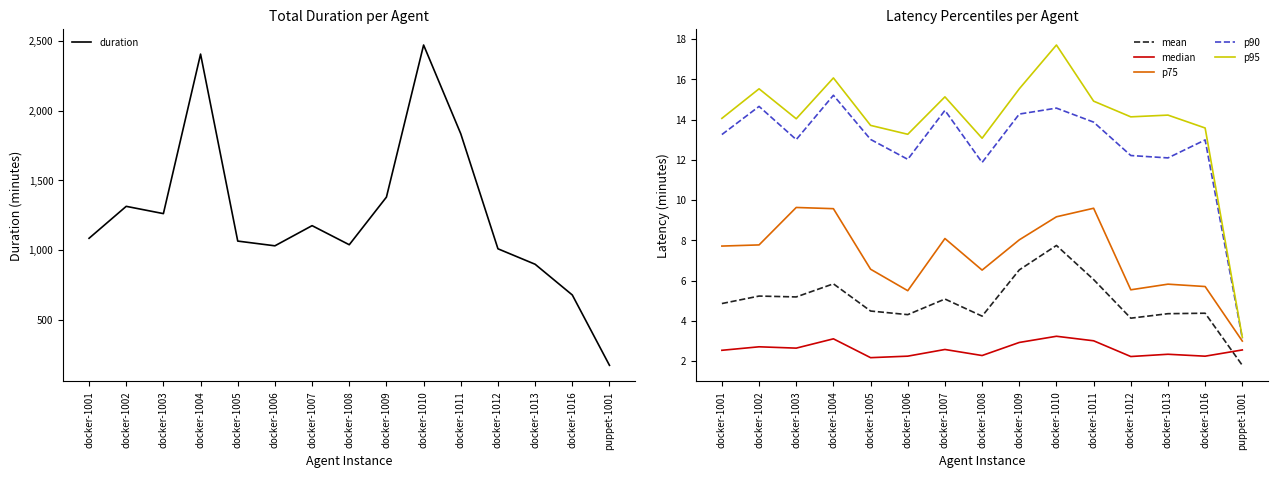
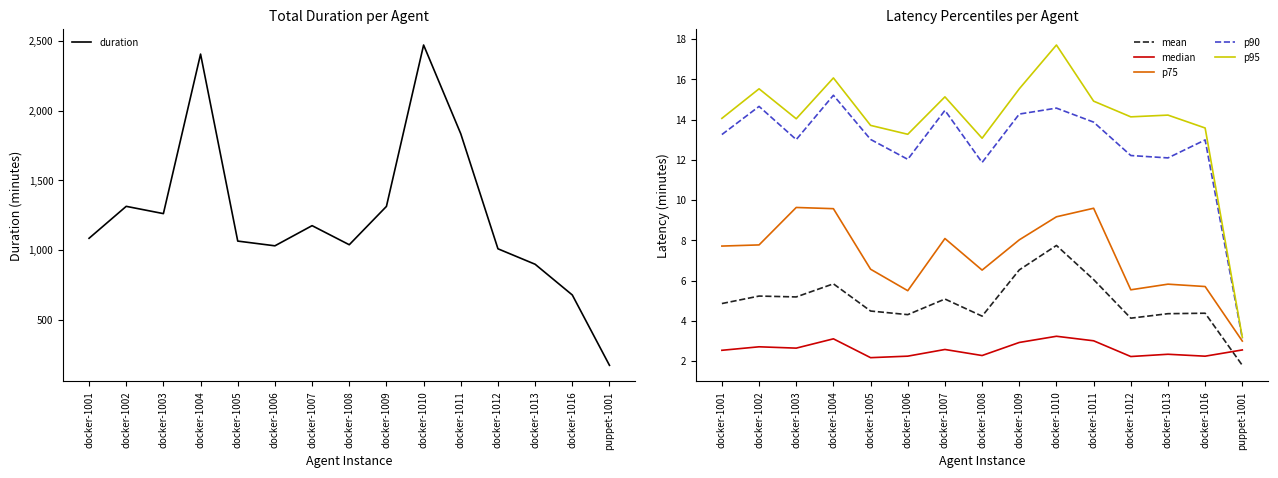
  {
    "Total Duration per Agent": {
      "docker-1001": "1,080",
      "docker-1002": "1,310",
      "docker-1003": "1,260",
      "docker-1004": "2,410",
      "docker-1005": "1,060",
      "docker-1006": "1,030",
      "docker-1007": "1,170",
      "docker-1008": "1,040",
-     "docker-1009": "1,380",
+     "docker-1009": "1,310",
      "docker-1010": "2,470",
      "docker-1011": "1,830",
      "docker-1012": "1,010",
      "docker-1013": "900",
      "docker-1016": "680",
      "puppet-1001": "170"
    },
    "Latency Percentiles per Agent": {
      "mean": {
        "docker-1001": "4.9",
        "docker-1002": "5.2",
        "docker-1003": "5.2",
        "docker-1004": "5.8",
        "docker-1005": "4.5",
        "docker-1006": "4.3",
        "docker-1007": "5.1",
        "docker-1008": "4.2",
        "docker-1009": "6.5",
        "docker-1010": "7.7",
        "docker-1011": "6.1",
        "docker-1012": "4.1",
        "docker-1013": "4.4",
        "docker-1016": "4.4",
        "puppet-1001": "1.8"
      },
      "median": {
        "docker-1001": "2.5",
        "docker-1002": "2.7",
        "docker-1003": "2.6",
        "docker-1004": "3.1",
        "docker-1005": "2.2",
        "docker-1006": "2.2",
        "docker-1007": "2.6",
        "docker-1008": "2.3",
        "docker-1009": "2.9",
        "docker-1010": "3.2",
        "docker-1011": "3.0",
        "docker-1012": "2.2",
        "docker-1013": "2.3",
        "docker-1016": "2.2",
        "puppet-1001": "2.6"
      },
      "p75": {
        "docker-1001": "7.7",
        "docker-1002": "7.8",
        "docker-1003": "9.6",
        "docker-1004": "9.6",
        "docker-1005": "6.6",
        "docker-1006": "5.5",
        "docker-1007": "8.1",
        "docker-1008": "6.5",
        "docker-1009": "8.0",
        "docker-1010": "9.2",
        "docker-1011": "9.6",
        "docker-1012": "5.5",
        "docker-1013": "5.8",
        "docker-1016": "5.7",
        "puppet-1001": "3.0"
      },
      "p90": {
        "docker-1001": "13.3",
        "docker-1002": "14.7",
        "docker-1003": "13.0",
        "docker-1004": "15.2",
        "docker-1005": "13.0",
        "docker-1006": "12.0",
        "docker-1007": "14.5",
        "docker-1008": "11.9",
        "docker-1009": "14.3",
        "docker-1010": "14.6",
        "docker-1011": "13.9",
        "docker-1012": "12.2",
        "docker-1013": "12.1",
        "docker-1016": "13.0"
      },
      "p95": {
        "docker-1001": "14.1",
        "docker-1002": "15.5",
        "docker-1003": "14.0",
        "docker-1004": "16.1",
        "docker-1005": "13.7",
        "docker-1006": "13.3",
        "docker-1007": "15.1",
        "docker-1008": "13.1",
        "docker-1009": "15.5",
        "docker-1010": "17.7",
        "docker-1011": "14.9",
        "docker-1012": "14.1",
        "docker-1013": "14.2",
        "docker-1016": "13.6"
      }
    }
  }
